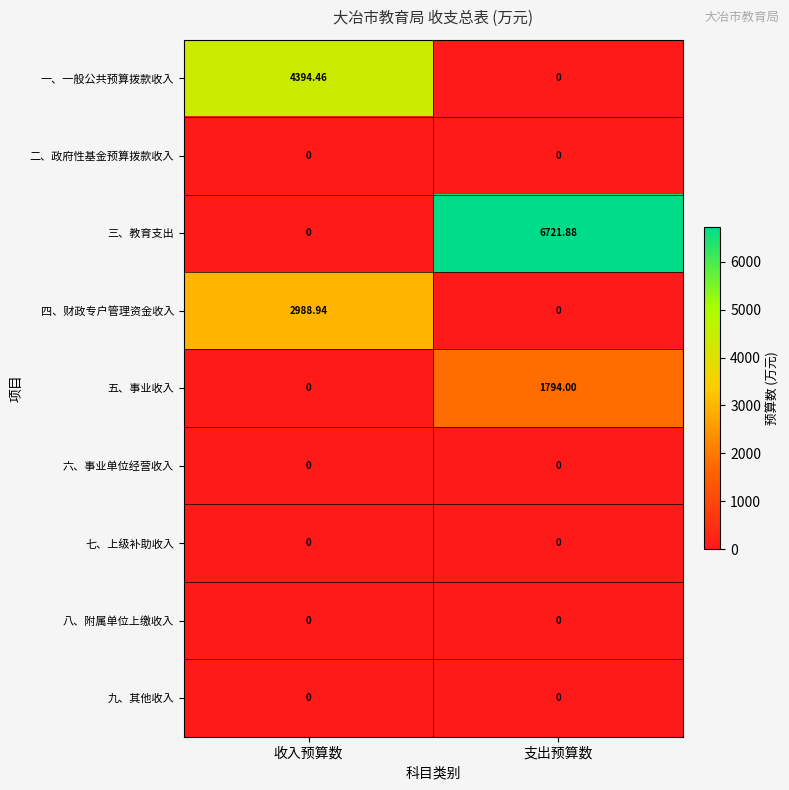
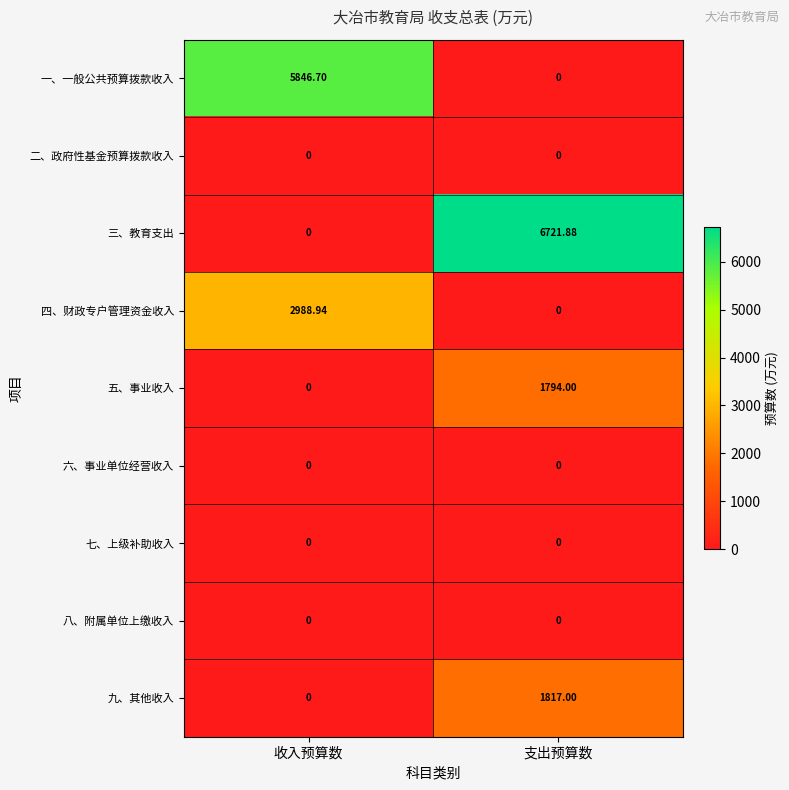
  {
    "一、一般公共预算拨款收入": {
-     "收入预算数": 4394.46,
+     "收入预算数": 5846.70,
      "支出预算数": 0
    },
    "二、政府性基金预算拨款收入": {
      "收入预算数": 0,
      "支出预算数": 0
    },
    "三、教育支出": {
      "收入预算数": 0,
      "支出预算数": 6721.88
    },
    "四、财政专户管理资金收入": {
      "收入预算数": 2988.94,
      "支出预算数": 0
    },
    "五、事业收入": {
      "收入预算数": 0,
      "支出预算数": 1794.00
    },
    "六、事业单位经营收入": {
      "收入预算数": 0,
      "支出预算数": 0
    },
    "七、上级补助收入": {
      "收入预算数": 0,
      "支出预算数": 0
    },
    "八、附属单位上缴收入": {
      "收入预算数": 0,
      "支出预算数": 0
    },
    "九、其他收入": {
      "收入预算数": 0,
-     "支出预算数": 0
+     "支出预算数": 1817.00
    }
  }
